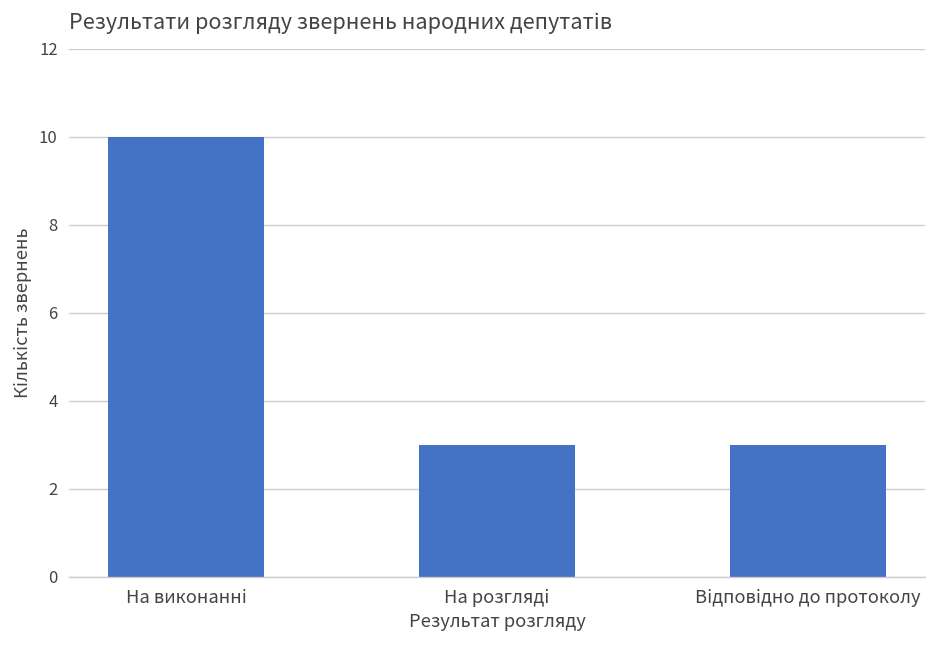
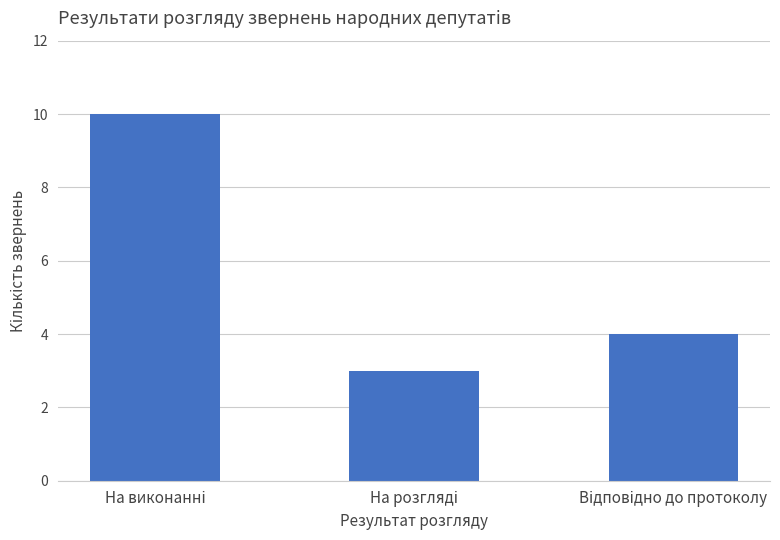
  {
    "На виконанні": 10,
    "На розгляді": 3,
-   "Відповідно до протоколу": 3
+   "Відповідно до протоколу": 4
  }
